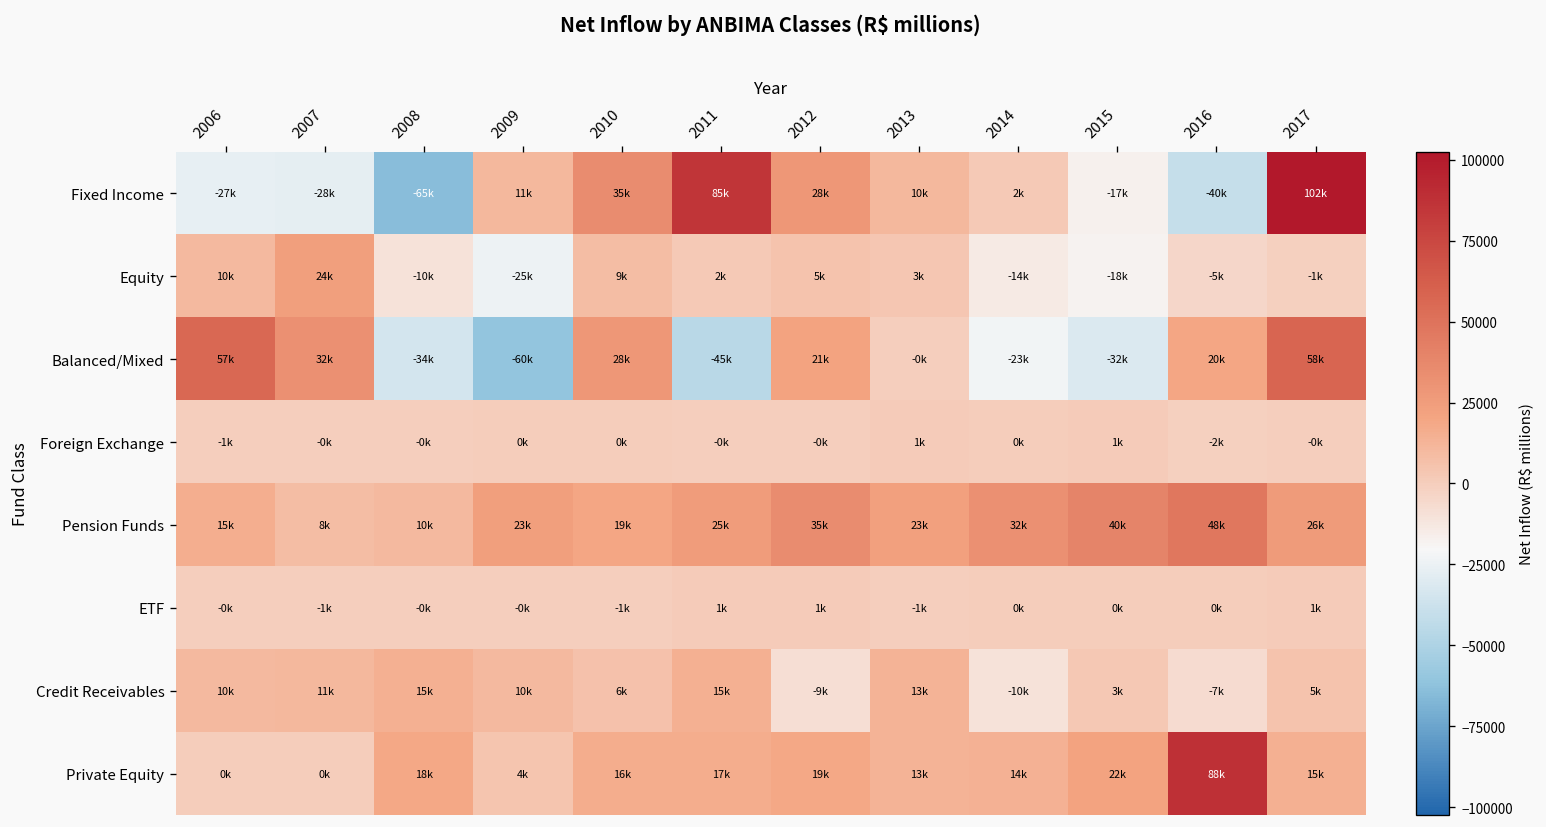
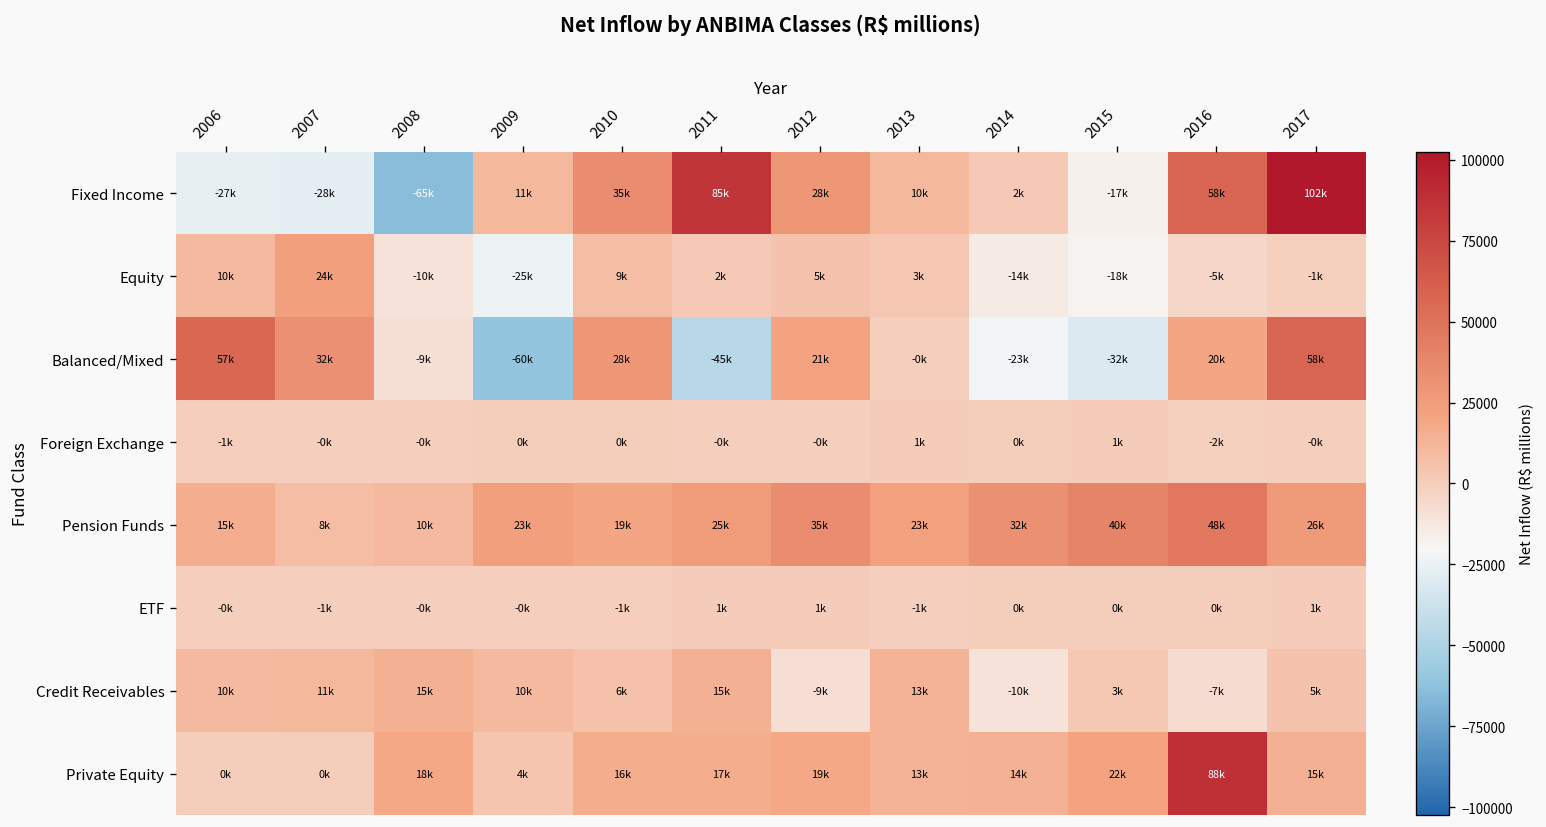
  {
    "Fixed Income": {
      "2006": "-27k",
      "2007": "-28k",
      "2008": "-65k",
      "2009": "11k",
      "2010": "35k",
      "2011": "85k",
      "2012": "28k",
      "2013": "10k",
      "2014": "2k",
      "2015": "-17k",
-     "2016": "-40k",
+     "2016": "58k",
      "2017": "102k"
    },
    "Equity": {
      "2006": "10k",
      "2007": "24k",
      "2008": "-10k",
      "2009": "-25k",
      "2010": "9k",
      "2011": "2k",
      "2012": "5k",
      "2013": "3k",
      "2014": "-14k",
      "2015": "-18k",
      "2016": "-5k",
      "2017": "-1k"
    },
    "Balanced/Mixed": {
      "2006": "57k",
      "2007": "32k",
-     "2008": "-34k",
+     "2008": "-9k",
      "2009": "-60k",
      "2010": "28k",
      "2011": "-45k",
      "2012": "21k",
      "2013": "-0k",
      "2014": "-23k",
      "2015": "-32k",
      "2016": "20k",
      "2017": "58k"
    },
    "Foreign Exchange": {
      "2006": "-1k",
      "2007": "-0k",
      "2008": "-0k",
      "2009": "0k",
      "2010": "0k",
      "2011": "-0k",
      "2012": "-0k",
      "2013": "1k",
      "2014": "0k",
      "2015": "1k",
      "2016": "-2k",
      "2017": "-0k"
    },
    "Pension Funds": {
      "2006": "15k",
      "2007": "8k",
      "2008": "10k",
      "2009": "23k",
      "2010": "19k",
      "2011": "25k",
      "2012": "35k",
      "2013": "23k",
      "2014": "32k",
      "2015": "40k",
      "2016": "48k",
      "2017": "26k"
    },
    "ETF": {
      "2006": "-0k",
      "2007": "-1k",
      "2008": "-0k",
      "2009": "-0k",
      "2010": "-1k",
      "2011": "1k",
      "2012": "1k",
      "2013": "-1k",
      "2014": "0k",
      "2015": "0k",
      "2016": "0k",
      "2017": "1k"
    },
    "Credit Receivables": {
      "2006": "10k",
      "2007": "11k",
      "2008": "15k",
      "2009": "10k",
      "2010": "6k",
      "2011": "15k",
      "2012": "-9k",
      "2013": "13k",
      "2014": "-10k",
      "2015": "3k",
      "2016": "-7k",
      "2017": "5k"
    },
    "Private Equity": {
      "2006": "0k",
      "2007": "0k",
      "2008": "18k",
      "2009": "4k",
      "2010": "16k",
      "2011": "17k",
      "2012": "19k",
      "2013": "13k",
      "2014": "14k",
      "2015": "22k",
      "2016": "88k",
      "2017": "15k"
    }
  }
